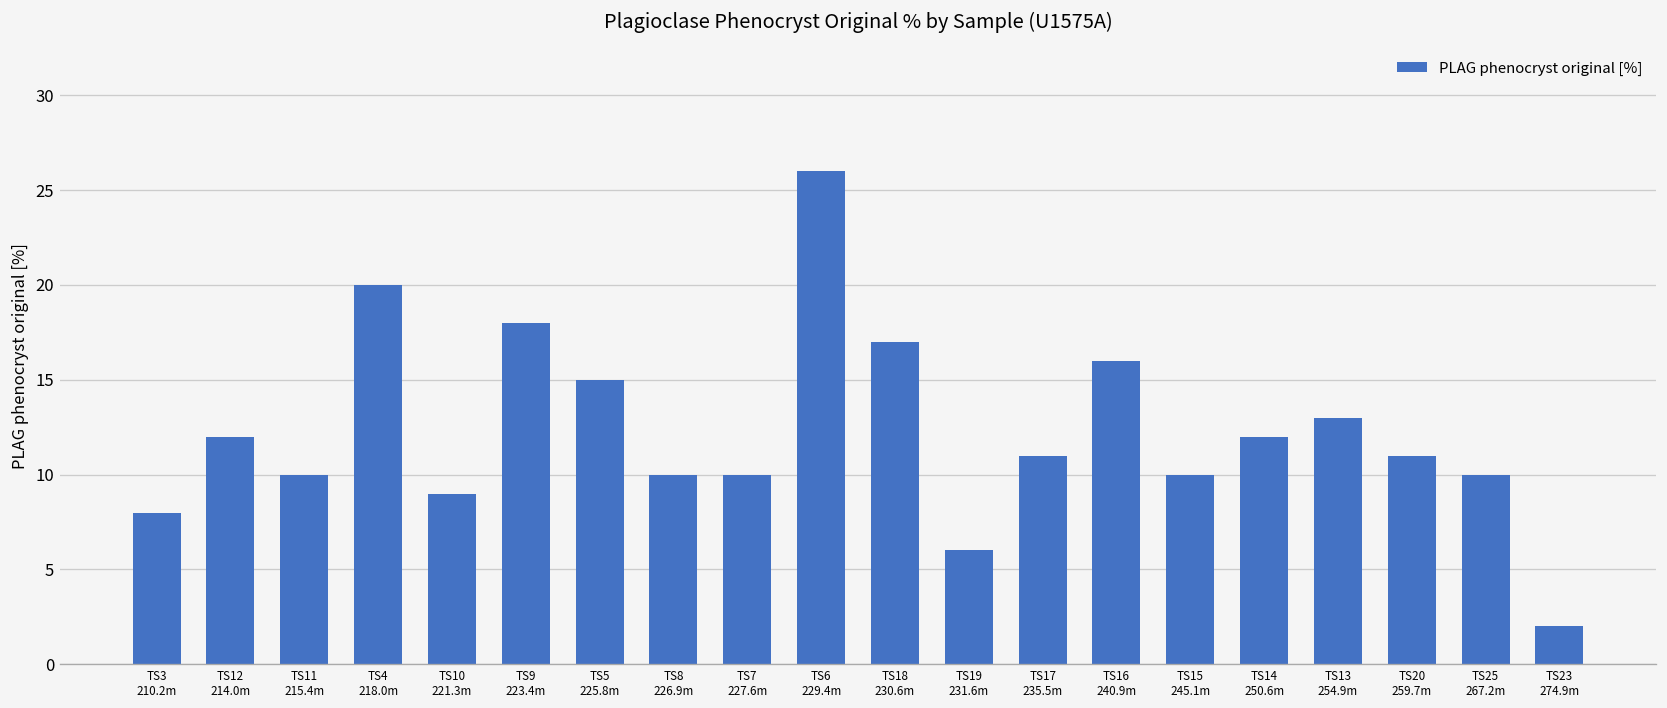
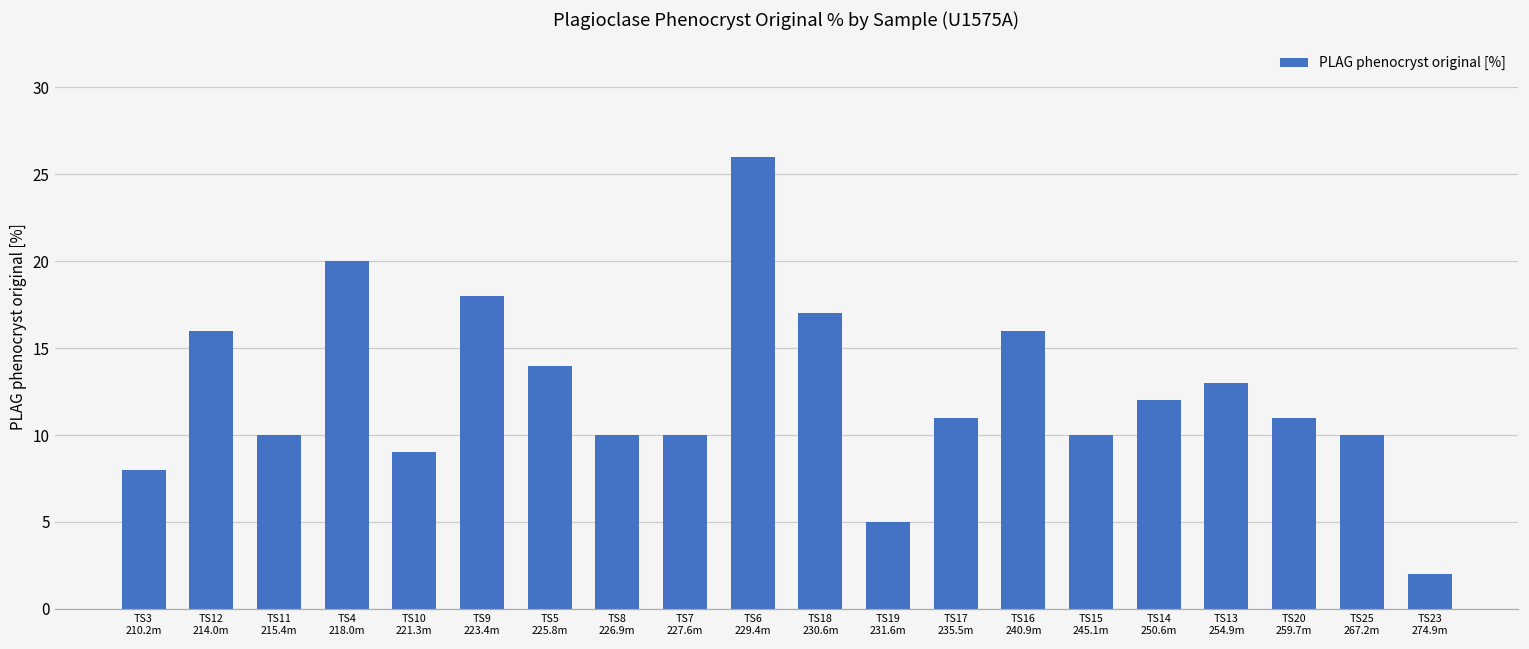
  {
    "TS3 210.2m": 8,
-   "TS12 214.0m": 12,
+   "TS12 214.0m": 16,
    "TS11 215.4m": 10,
    "TS4 218.0m": 20,
    "TS10 221.3m": 9,
    "TS9 223.4m": 18,
-   "TS5 225.8m": 15,
+   "TS5 225.8m": 14,
    "TS8 226.9m": 10,
    "TS7 227.6m": 10,
    "TS6 229.4m": 26,
    "TS18 230.6m": 17,
-   "TS19 231.6m": 6,
+   "TS19 231.6m": 5,
    "TS17 235.5m": 11,
    "TS16 240.9m": 16,
    "TS15 245.1m": 10,
    "TS14 250.6m": 12,
    "TS13 254.9m": 13,
    "TS20 259.7m": 11,
    "TS25 267.2m": 10,
    "TS23 274.9m": 2
  }
